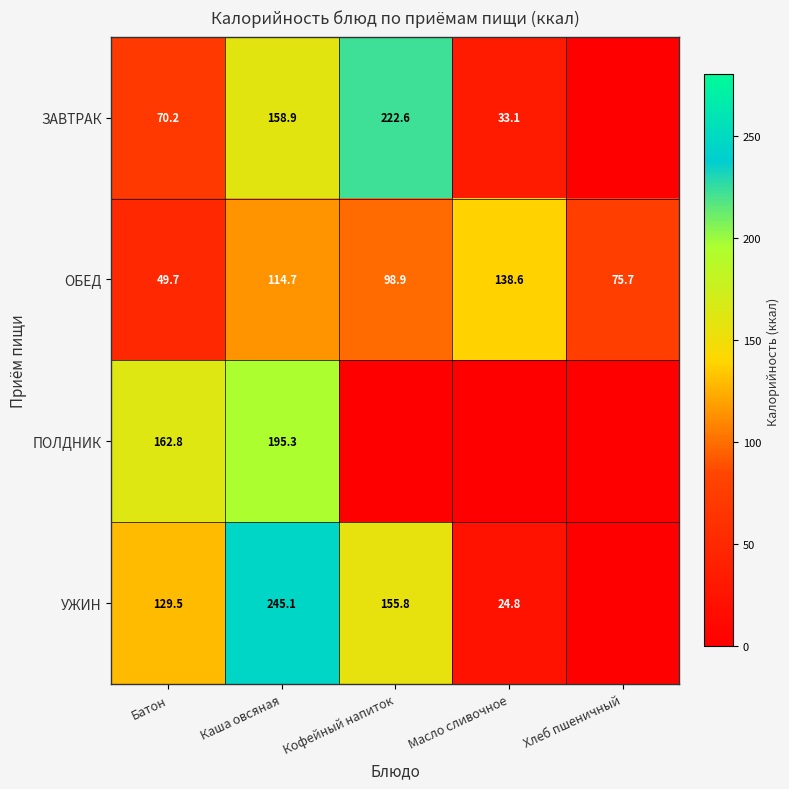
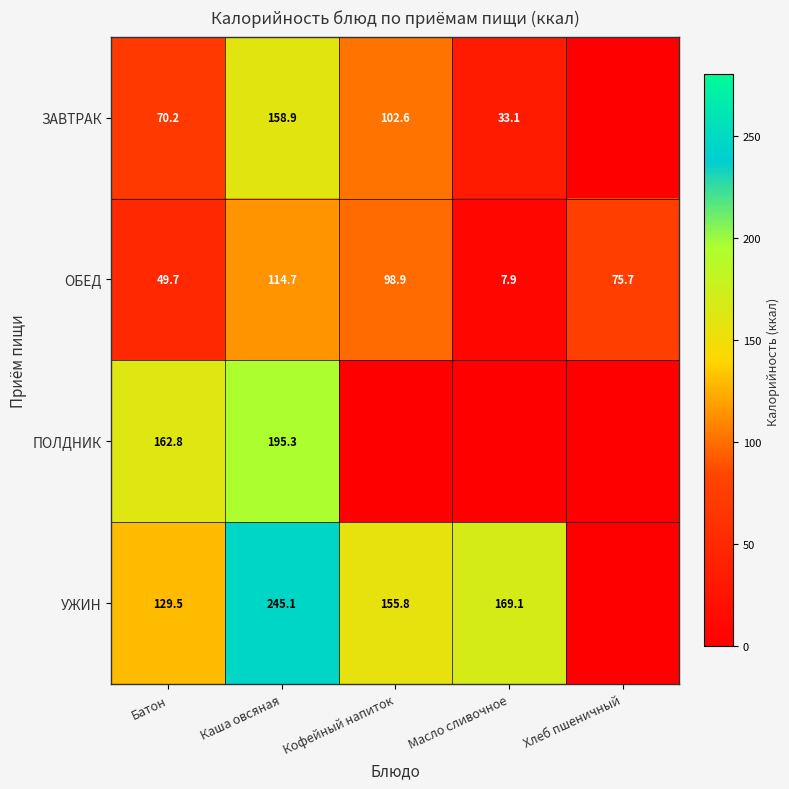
  {
    "ЗАВТРАК": {
      "Батон": 70.2,
      "Каша овсяная": 158.9,
-     "Кофейный напиток": 222.6,
+     "Кофейный напиток": 102.6,
      "Масло сливочное": 33.1
    },
    "ОБЕД": {
      "Батон": 49.7,
      "Каша овсяная": 114.7,
      "Кофейный напиток": 98.9,
-     "Масло сливочное": 138.6,
+     "Масло сливочное": 7.9,
      "Хлеб пшеничный": 75.7
    },
    "ПОЛДНИК": {
      "Батон": 162.8,
      "Каша овсяная": 195.3
    },
    "УЖИН": {
      "Батон": 129.5,
      "Каша овсяная": 245.1,
      "Кофейный напиток": 155.8,
-     "Масло сливочное": 24.8
+     "Масло сливочное": 169.1
    }
  }
